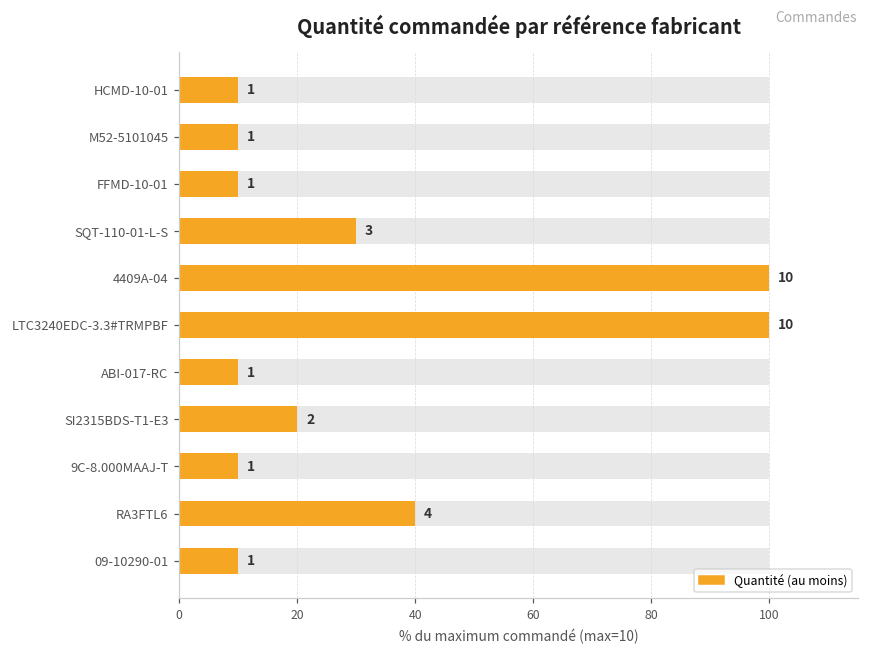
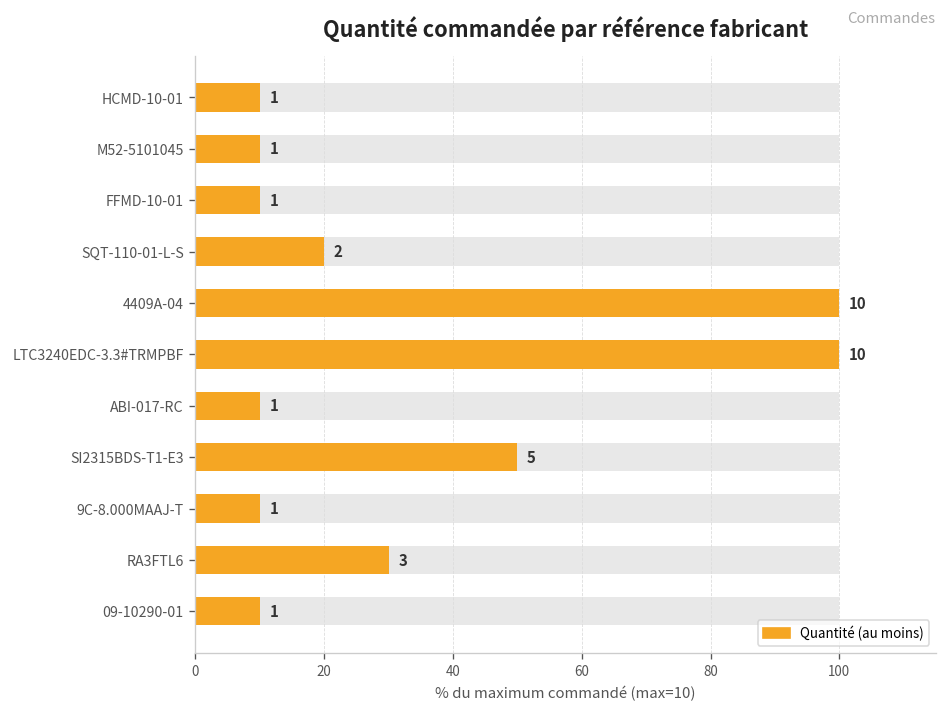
  {
    "Quantité (au moins)": {
-     "SQT-110-01-L-S": 3,
-     "SI2315BDS-T1-E3": 2,
-     "RA3FTL6": 4
+     "SQT-110-01-L-S": 2,
+     "SI2315BDS-T1-E3": 5,
+     "RA3FTL6": 3
    }
  }
